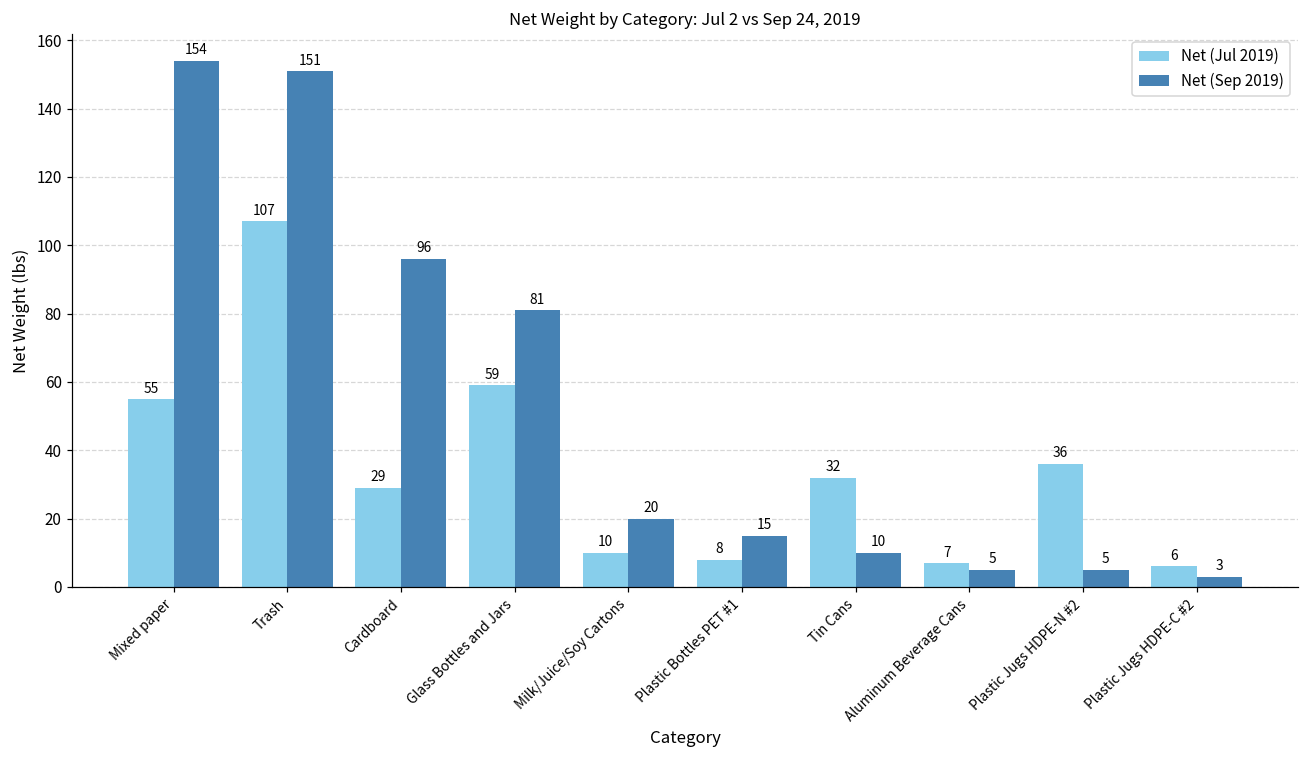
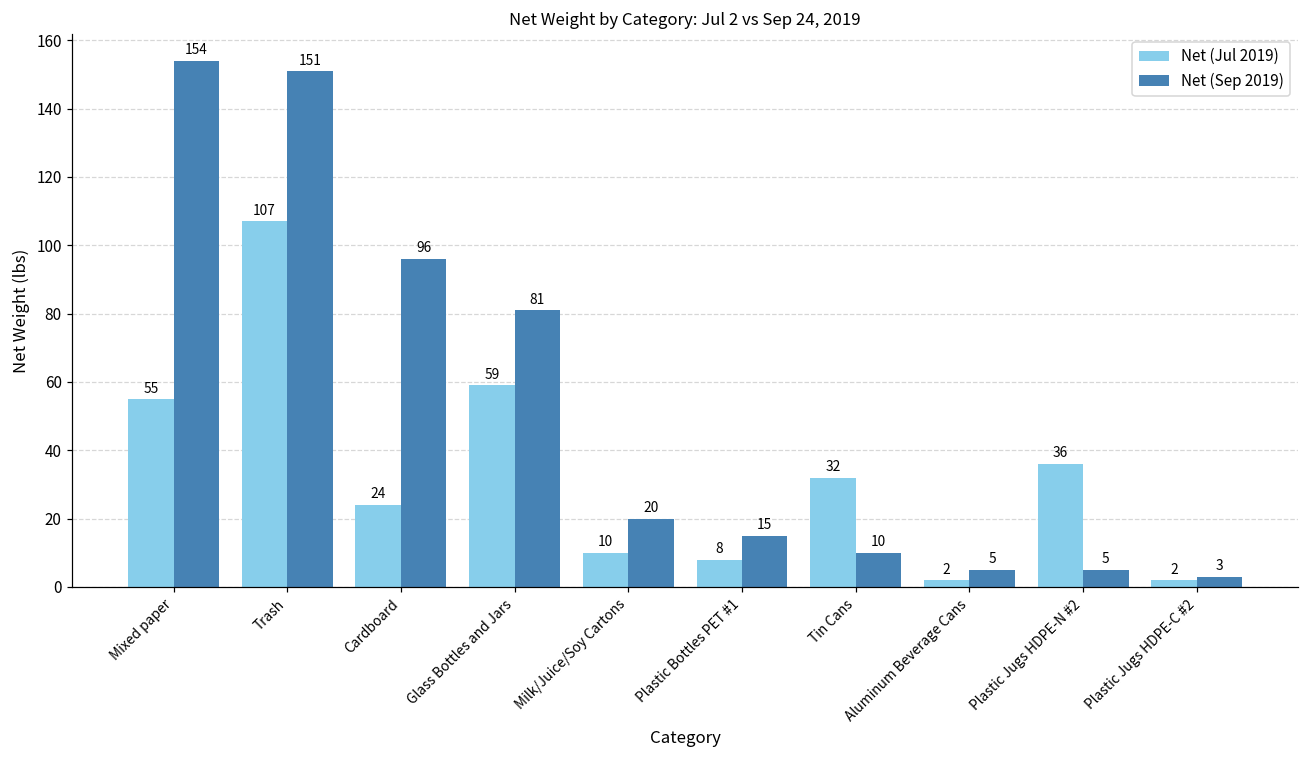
  {
    "Net (Jul 2019)": {
      "Mixed paper": 55,
      "Trash": 107,
-     "Cardboard": 29,
+     "Cardboard": 24,
      "Glass Bottles and Jars": 59,
      "Milk/Juice/Soy Cartons": 10,
      "Plastic Bottles PET #1": 8,
      "Tin Cans": 32,
-     "Aluminum Beverage Cans": 7,
+     "Aluminum Beverage Cans": 2,
      "Plastic Jugs HDPE-N #2": 36,
-     "Plastic Jugs HDPE-C #2": 6
+     "Plastic Jugs HDPE-C #2": 2
    },
    "Net (Sep 2019)": {
      "Mixed paper": 154,
      "Trash": 151,
      "Cardboard": 96,
      "Glass Bottles and Jars": 81,
      "Milk/Juice/Soy Cartons": 20,
      "Plastic Bottles PET #1": 15,
      "Tin Cans": 10,
      "Aluminum Beverage Cans": 5,
      "Plastic Jugs HDPE-N #2": 5,
      "Plastic Jugs HDPE-C #2": 3
    }
  }
